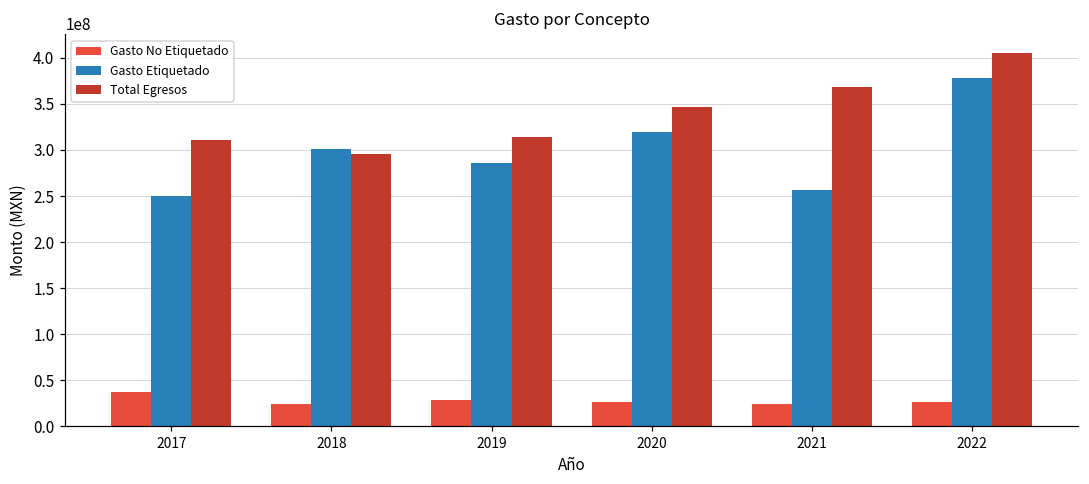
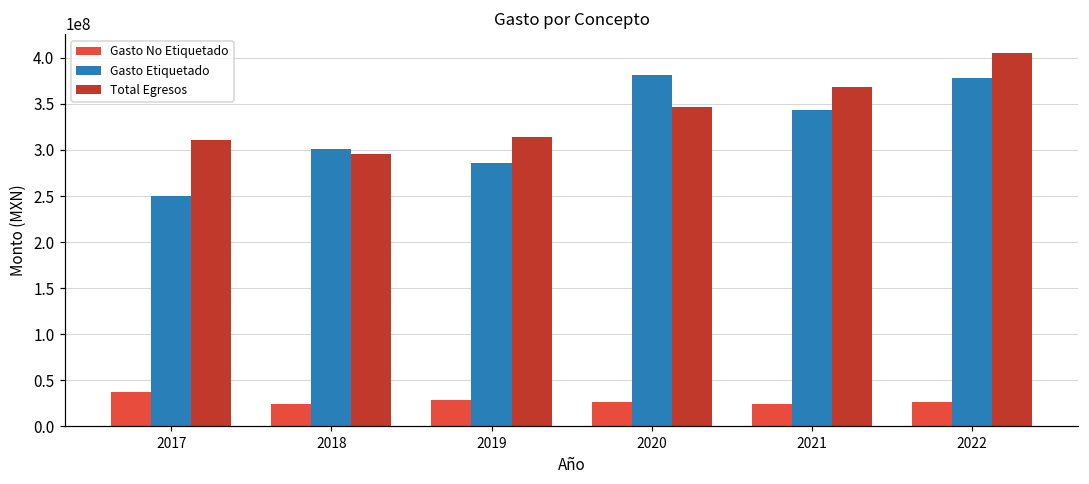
  {
    "Gasto Etiquetado": {
      "2017": 250000000,
      "2018": 300000000,
      "2019": 290000000,
-     "2020": 320000000,
-     "2021": 260000000,
+     "2020": 380000000,
+     "2021": 340000000,
      "2022": 380000000
    }
  }
